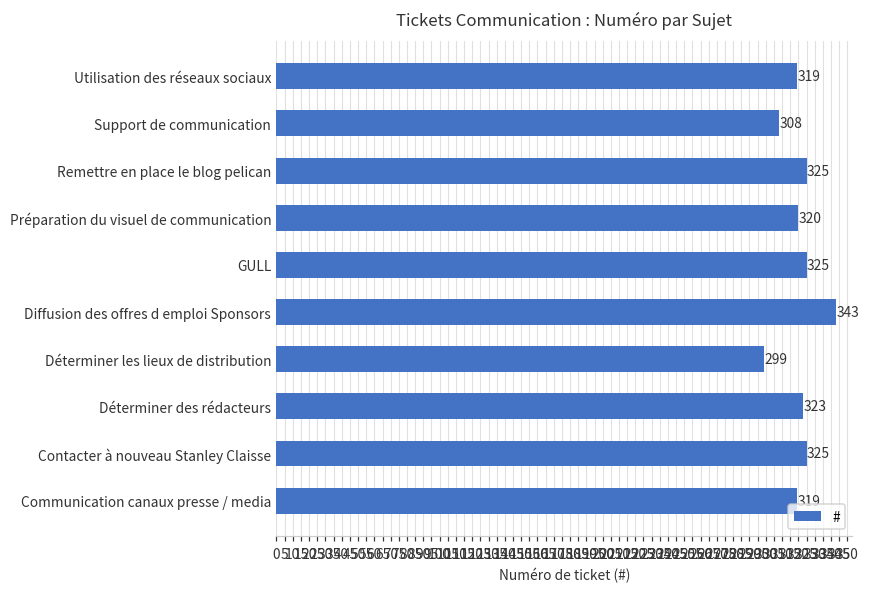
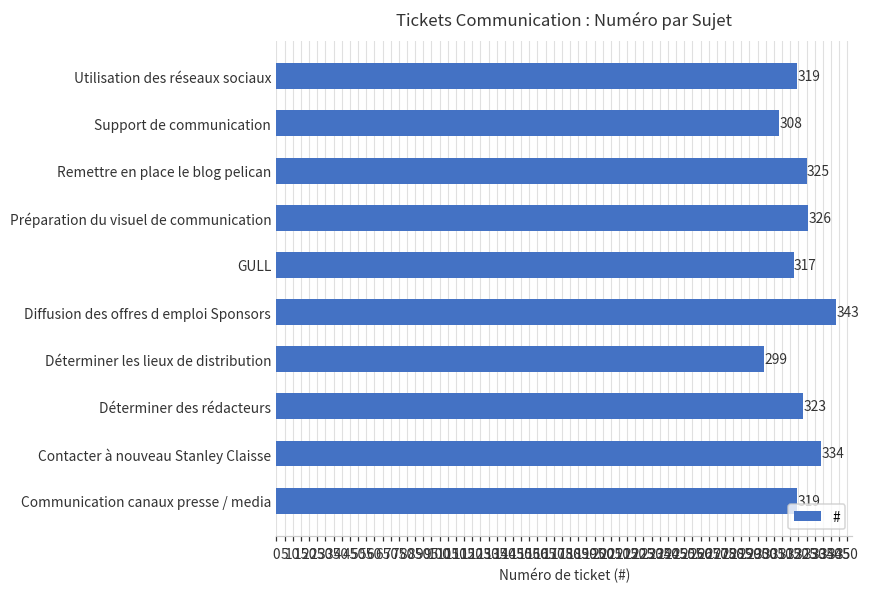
  {
    "Utilisation des réseaux sociaux": 319,
    "Support de communication": 308,
    "Remettre en place le blog pelican": 325,
-   "Préparation du visuel de communication": 320,
-   "GULL": 325,
+   "Préparation du visuel de communication": 326,
+   "GULL": 317,
    "Diffusion des offres d emploi Sponsors": 343,
    "Déterminer les lieux de distribution": 299,
    "Déterminer des rédacteurs": 323,
-   "Contacter à nouveau Stanley Claisse": 325
+   "Contacter à nouveau Stanley Claisse": 334
  }
